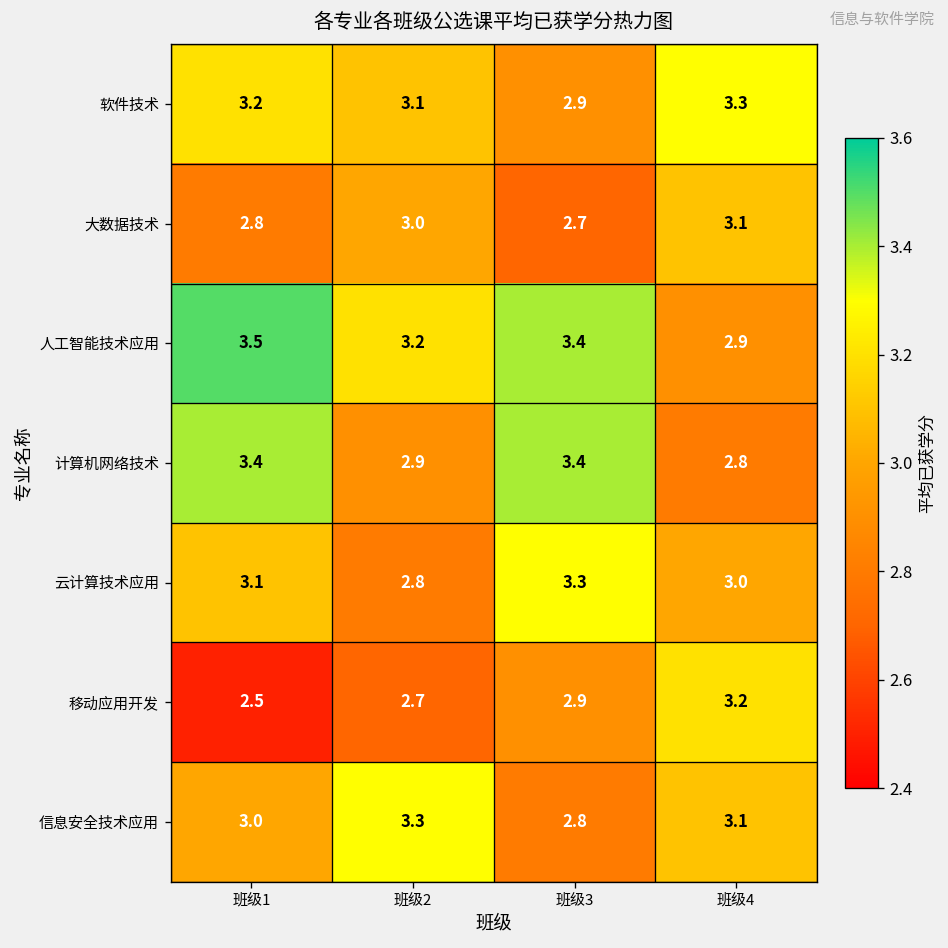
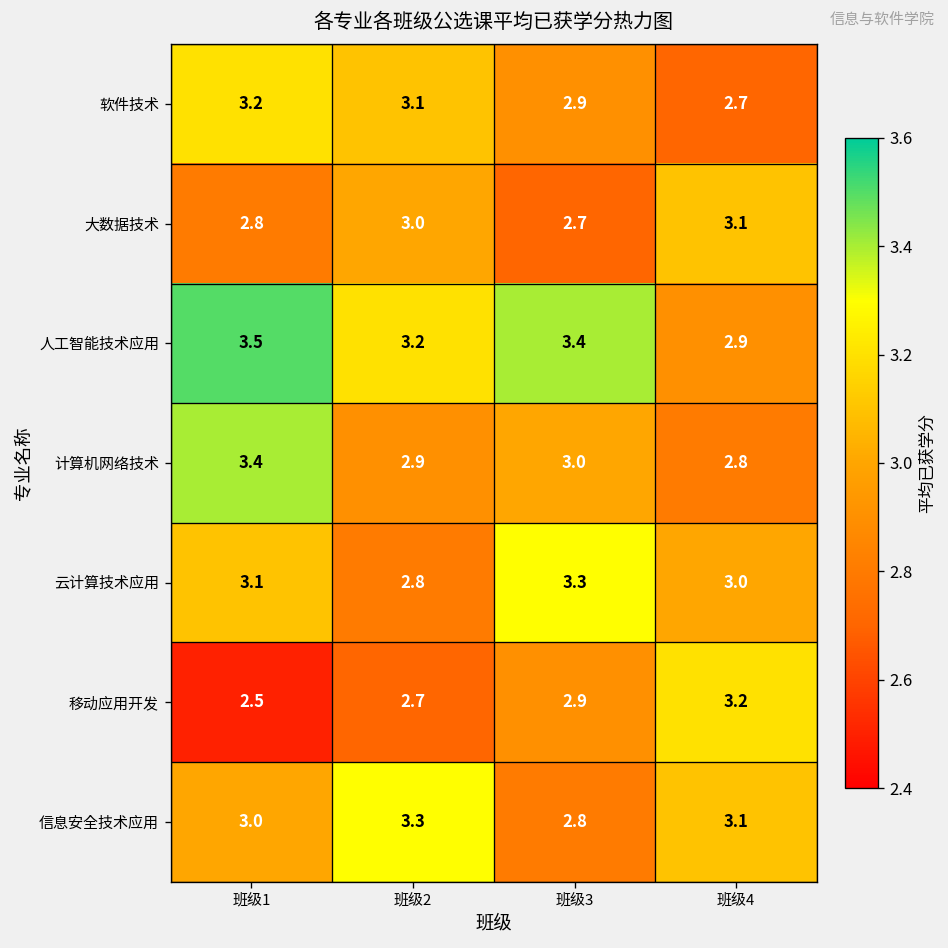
  {
    "软件技术": {
      "班级1": 3.2,
      "班级2": 3.1,
      "班级3": 2.9,
-     "班级4": 3.3
+     "班级4": 2.7
    },
    "大数据技术": {
      "班级1": 2.8,
      "班级2": 3.0,
      "班级3": 2.7,
      "班级4": 3.1
    },
    "人工智能技术应用": {
      "班级1": 3.5,
      "班级2": 3.2,
      "班级3": 3.4,
      "班级4": 2.9
    },
    "计算机网络技术": {
      "班级1": 3.4,
      "班级2": 2.9,
-     "班级3": 3.4,
+     "班级3": 3.0,
      "班级4": 2.8
    },
    "云计算技术应用": {
      "班级1": 3.1,
      "班级2": 2.8,
      "班级3": 3.3,
      "班级4": 3.0
    },
    "移动应用开发": {
      "班级1": 2.5,
      "班级2": 2.7,
      "班级3": 2.9,
      "班级4": 3.2
    },
    "信息安全技术应用": {
      "班级1": 3.0,
      "班级2": 3.3,
      "班级3": 2.8,
      "班级4": 3.1
    }
  }
